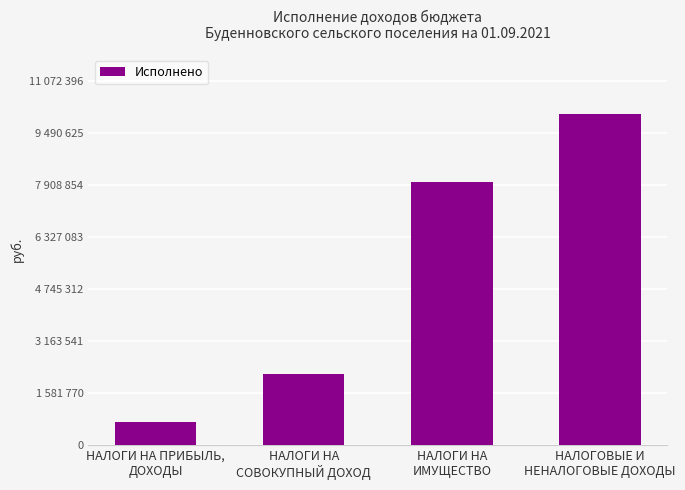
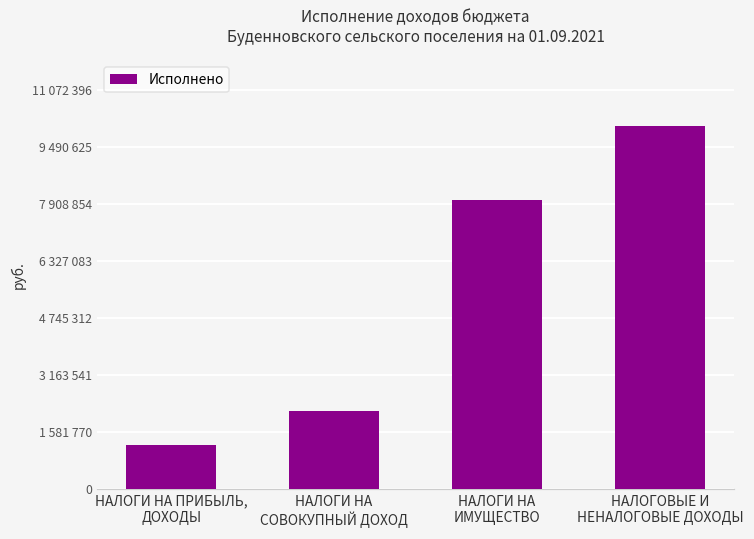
  {
-   "НАЛОГИ НА ПРИБЫЛЬ, ДОХОДЫ": 700000,
+   "НАЛОГИ НА ПРИБЫЛЬ, ДОХОДЫ": 1200000,
    "НАЛОГИ НА СОВОКУПНЫЙ ДОХОД": 2200000,
    "НАЛОГИ НА ИМУЩЕСТВО": 8000000,
    "НАЛОГОВЫЕ И НЕНАЛОГОВЫЕ ДОХОДЫ": 10100000
  }
